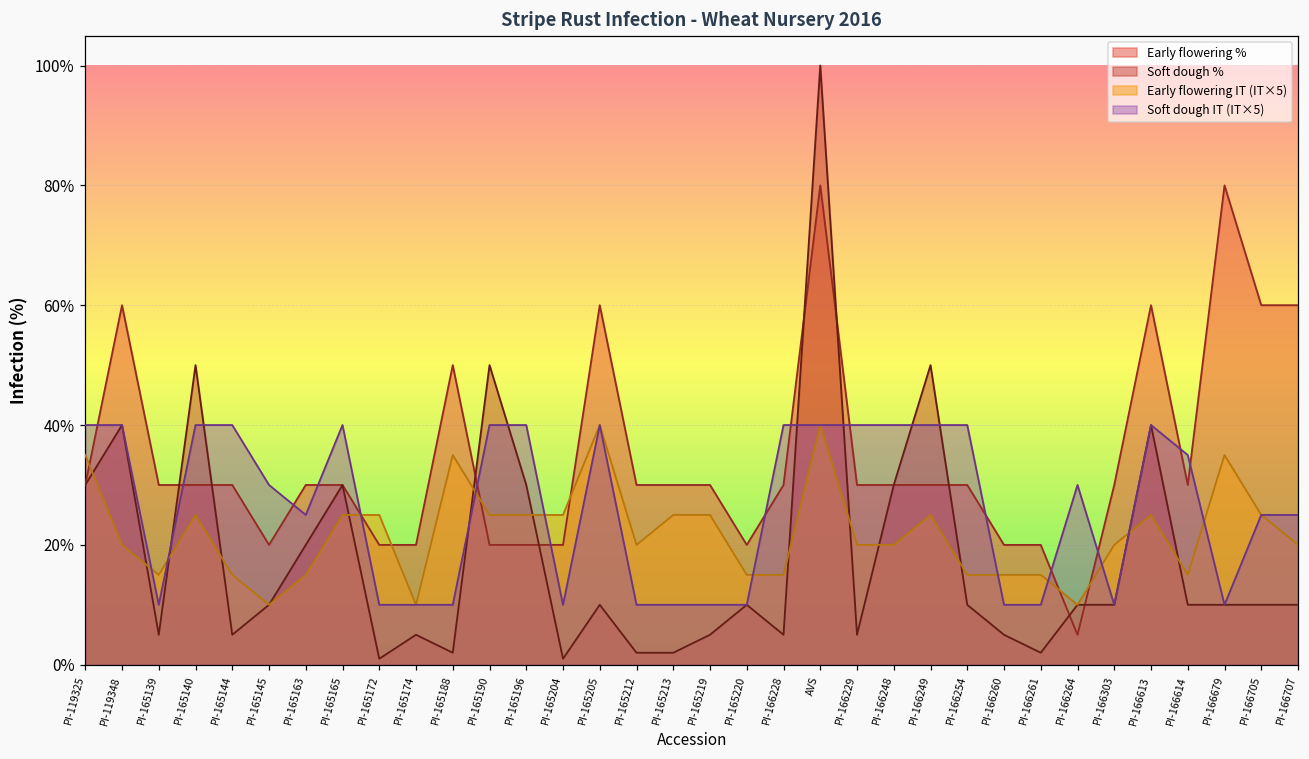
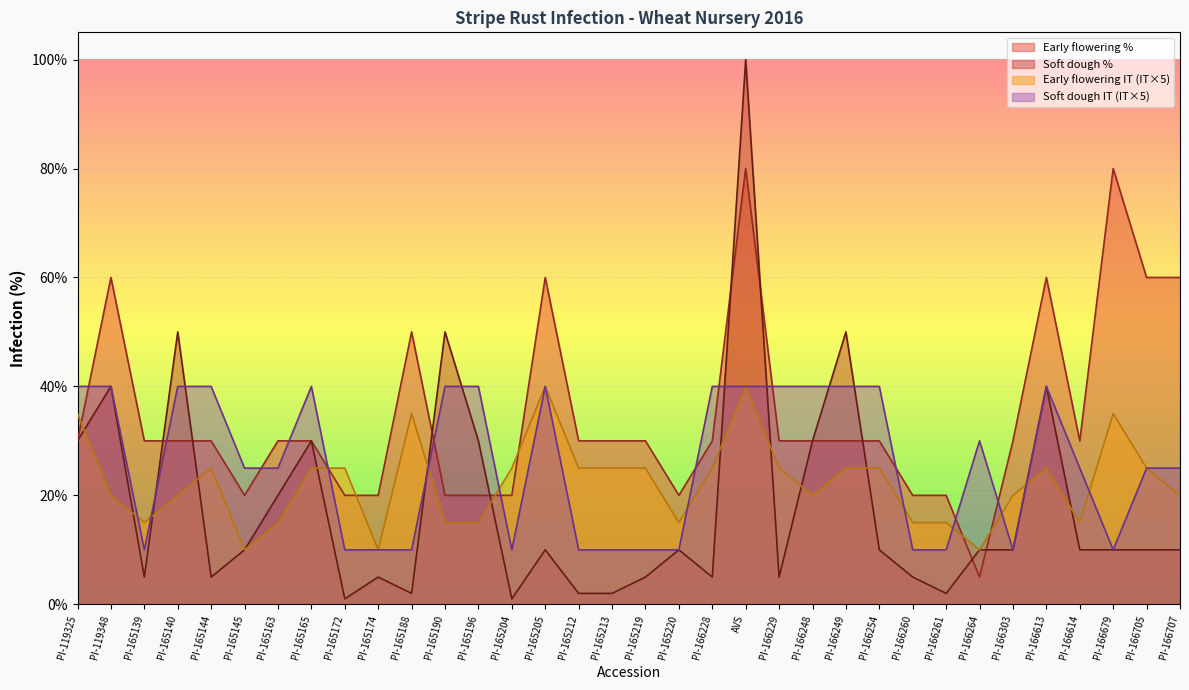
  {
    "Early flowering IT (IT×5)": {
      "PI-119325": "35%",
      "PI-119348": "20%",
      "PI-165139": "15%",
-     "PI-165140": "25%",
-     "PI-165144": "15%",
+     "PI-165140": "20%",
+     "PI-165144": "25%",
      "PI-165163": "15%",
      "PI-165165": "25%",
      "PI-165172": "25%",
      "PI-165188": "35%",
-     "PI-165190": "25%",
-     "PI-165196": "25%",
+     "PI-165190": "15%",
+     "PI-165196": "15%",
      "PI-165204": "25%",
-     "PI-165212": "20%",
+     "PI-165212": "25%",
      "PI-165213": "25%",
      "PI-165219": "25%",
      "PI-165220": "15%",
-     "PI-166228": "15%",
-     "PI-166229": "20%",
+     "PI-166228": "25%",
+     "PI-166229": "25%",
      "PI-166248": "20%",
      "PI-166249": "25%",
-     "PI-166254": "15%",
+     "PI-166254": "25%",
      "PI-166260": "15%",
      "PI-166261": "15%",
      "PI-166303": "20%",
      "PI-166613": "25%",
      "PI-166614": "15%",
      "PI-166679": "35%",
      "PI-166707": "20%"
    },
    "Soft dough IT (IT×5)": {
      "PI-119325": "40%",
      "PI-165139": "10%",
      "PI-165140": "40%",
      "PI-165144": "40%",
-     "PI-165145": "30%",
+     "PI-165145": "25%",
      "PI-165163": "25%",
      "PI-165165": "40%",
      "PI-165172": "10%",
      "PI-165188": "10%",
      "PI-165190": "40%",
      "PI-165196": "40%",
      "PI-165204": "10%",
      "PI-165212": "10%",
      "PI-165213": "10%",
      "PI-165219": "10%",
      "PI-166228": "40%",
      "PI-166229": "40%",
      "PI-166248": "40%",
      "PI-166249": "40%",
      "PI-166254": "40%",
      "PI-166260": "10%",
      "PI-166261": "10%",
      "PI-166264": "30%",
-     "PI-166614": "35%",
+     "PI-166614": "25%",
      "PI-166707": "25%"
    }
  }
